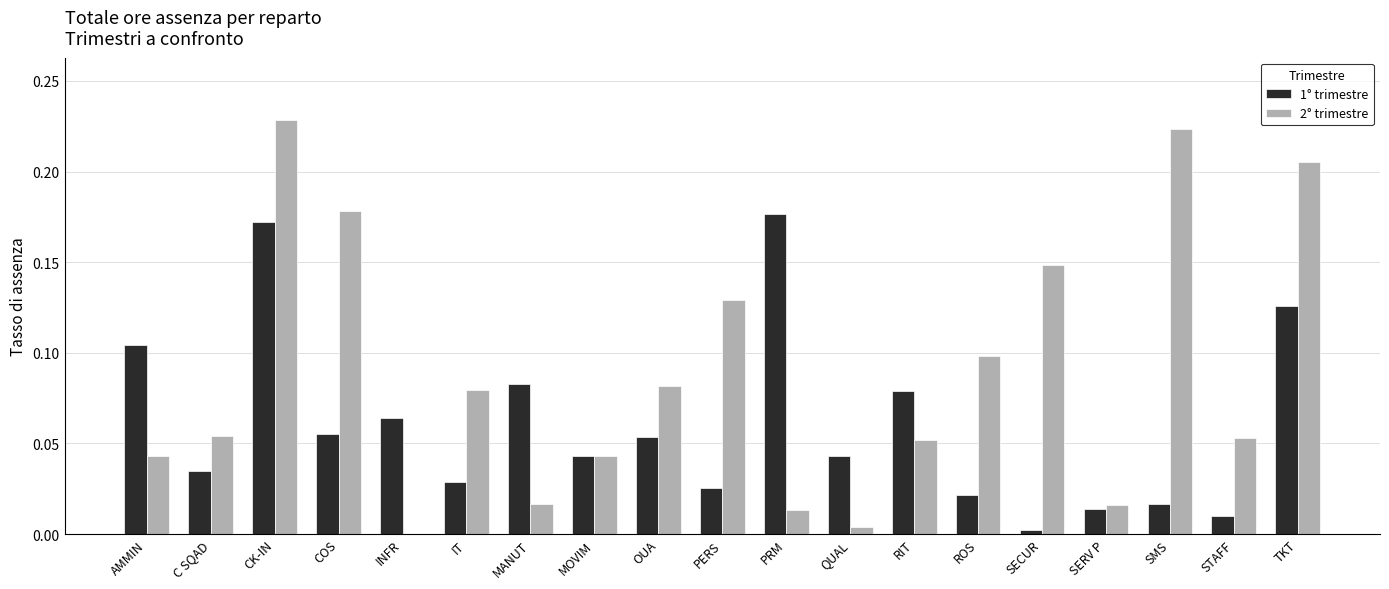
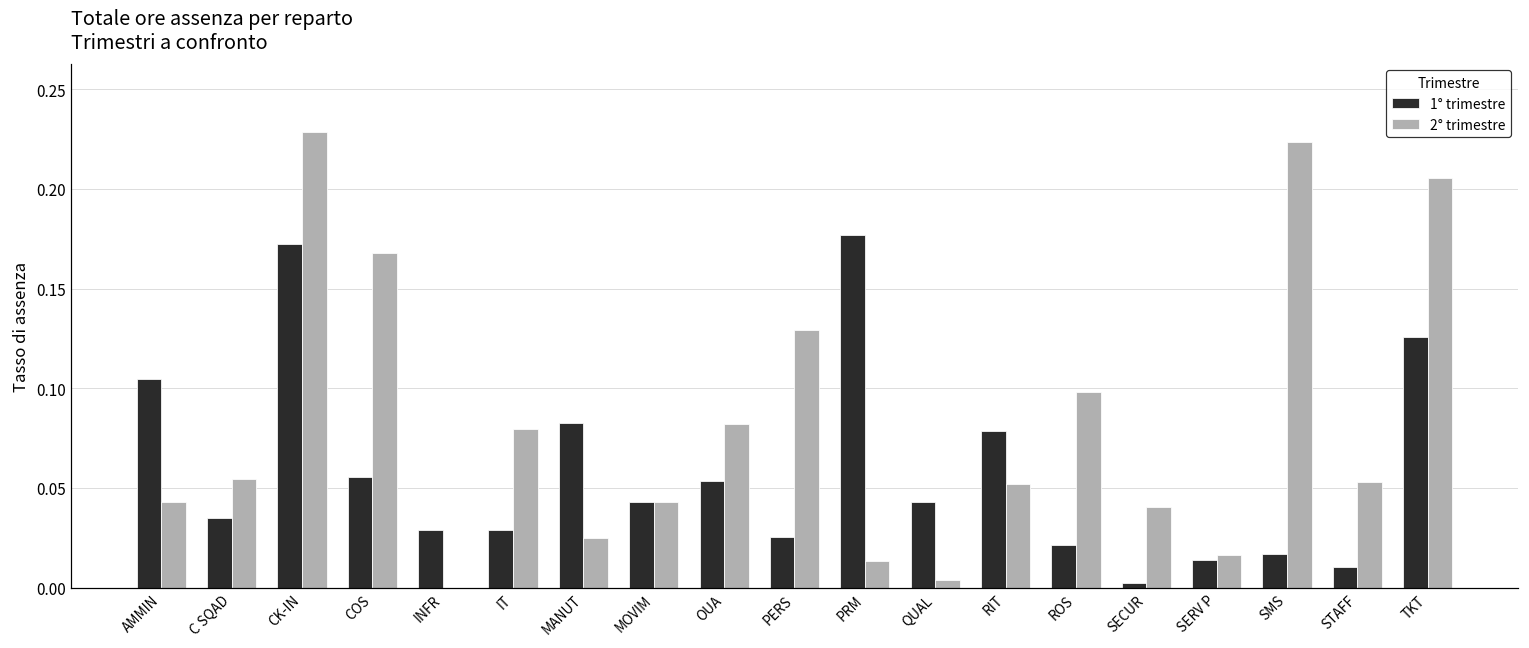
  {
    "1° trimestre": {
      "AMMIN": 0.104,
      "C SQAD": 0.035,
      "CK-IN": 0.172,
      "COS": 0.055,
-     "INFR": 0.064,
+     "INFR": 0.029,
      "IT": 0.029,
      "MANUT": 0.083,
      "MOVIM": 0.043,
      "OUA": 0.054,
      "PERS": 0.026,
      "PRM": 0.177,
      "QUAL": 0.043,
      "RIT": 0.079,
      "ROS": 0.021,
      "SECUR": 0.002,
      "SERV P": 0.014,
      "SMS": 0.017,
      "STAFF": 0.010,
      "TKT": 0.126
    },
    "2° trimestre": {
      "AMMIN": 0.043,
      "C SQAD": 0.054,
      "CK-IN": 0.229,
-     "COS": 0.178,
+     "COS": 0.168,
      "INFR": 0.000,
      "IT": 0.080,
-     "MANUT": 0.017,
+     "MANUT": 0.025,
      "MOVIM": 0.043,
      "OUA": 0.082,
      "PERS": 0.129,
      "PRM": 0.014,
      "QUAL": 0.004,
      "RIT": 0.052,
      "ROS": 0.098,
-     "SECUR": 0.149,
+     "SECUR": 0.040,
      "SERV P": 0.016,
      "SMS": 0.223,
      "STAFF": 0.053,
      "TKT": 0.205
    }
  }
